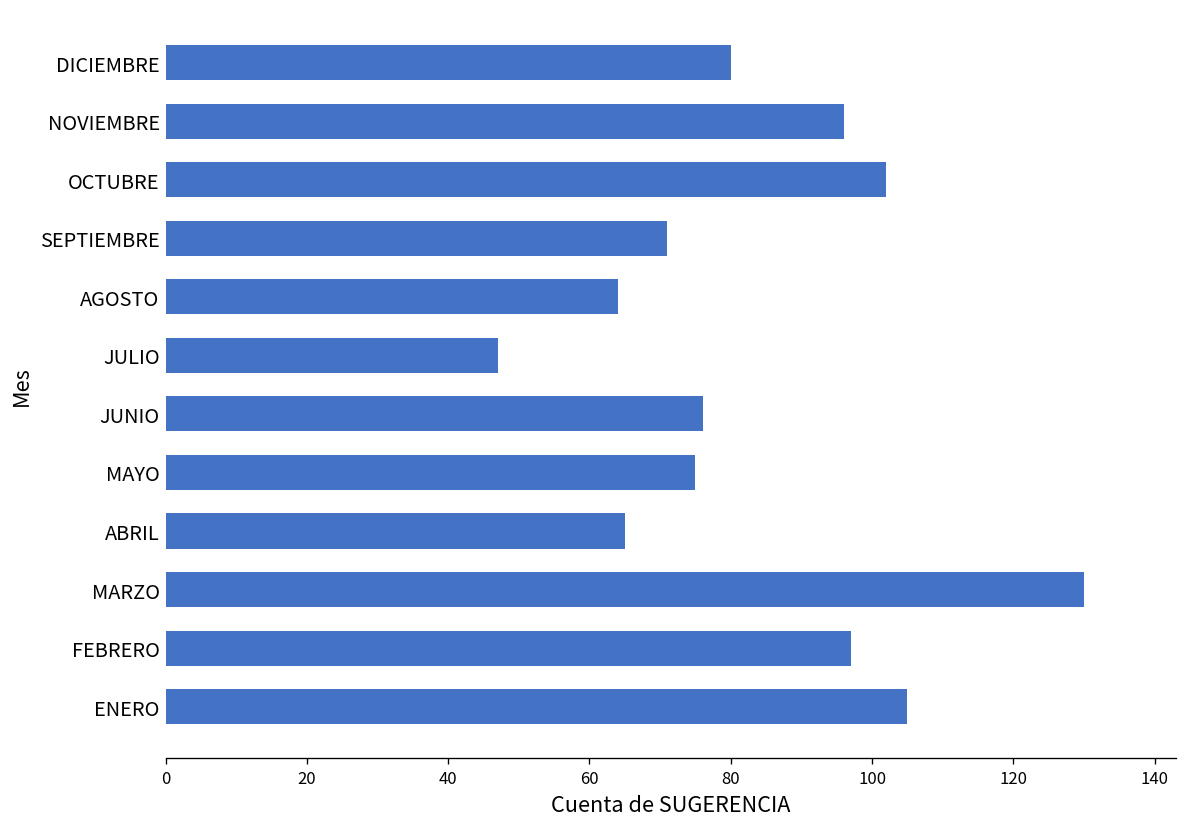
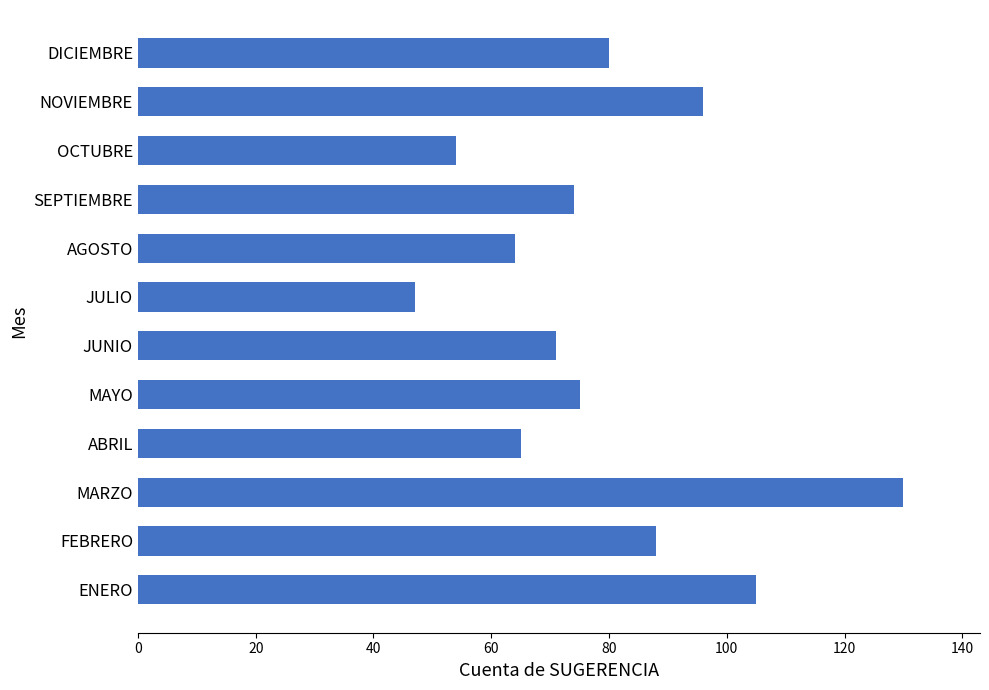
  {
    "DICIEMBRE": 80,
    "NOVIEMBRE": 96,
-   "OCTUBRE": 102,
-   "SEPTIEMBRE": 71,
+   "OCTUBRE": 54,
+   "SEPTIEMBRE": 74,
    "AGOSTO": 64,
    "JULIO": 47,
-   "JUNIO": 76,
+   "JUNIO": 71,
    "MAYO": 75,
    "ABRIL": 65,
    "MARZO": 130,
-   "FEBRERO": 97,
+   "FEBRERO": 88,
    "ENERO": 105
  }
